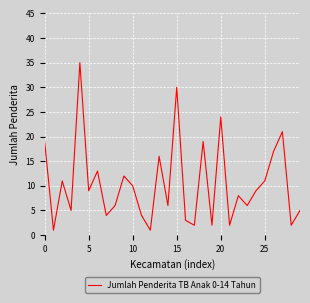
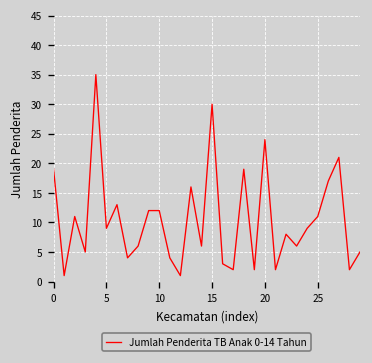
  {
    "0": 19,
    "5": 9,
-   "10": 10,
+   "10": 12,
    "15": 30,
    "20": 24,
    "25": 11
  }
